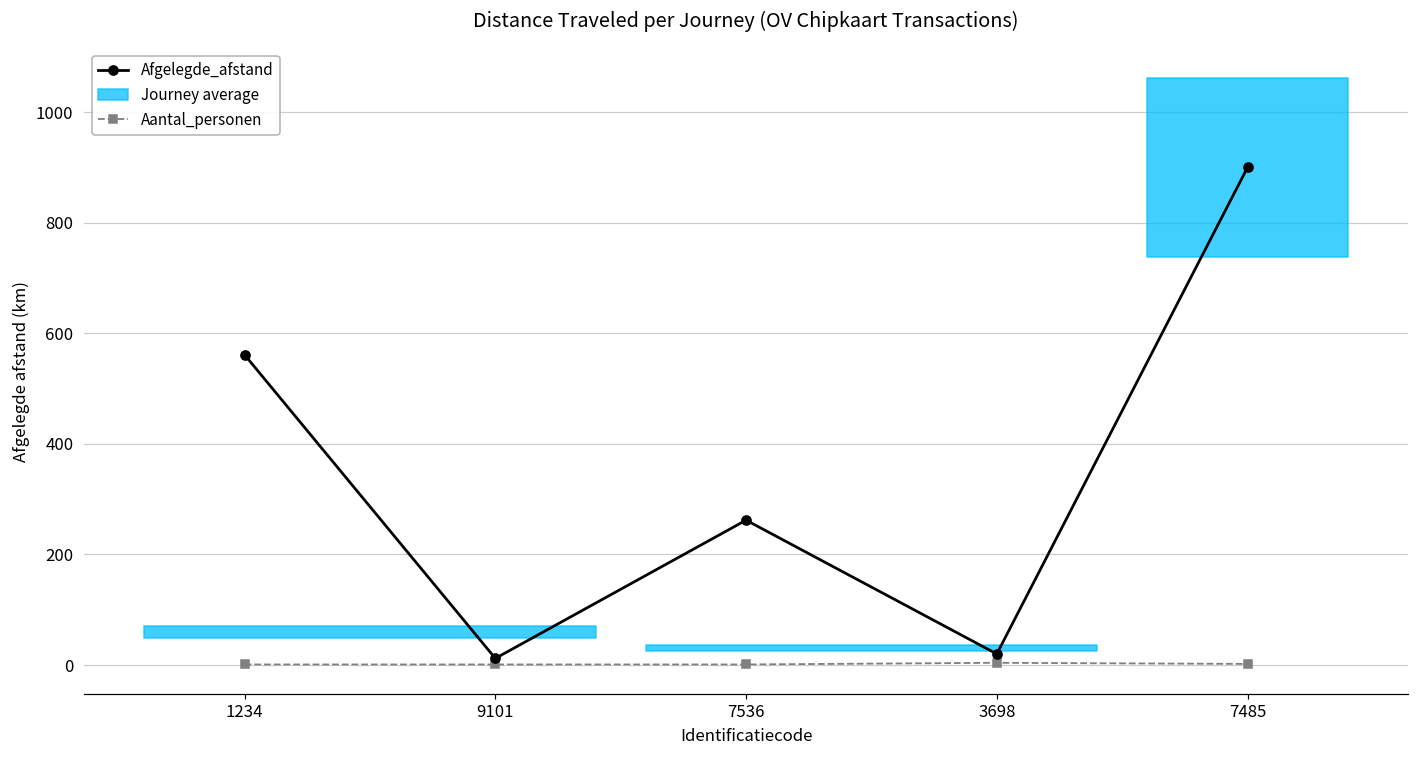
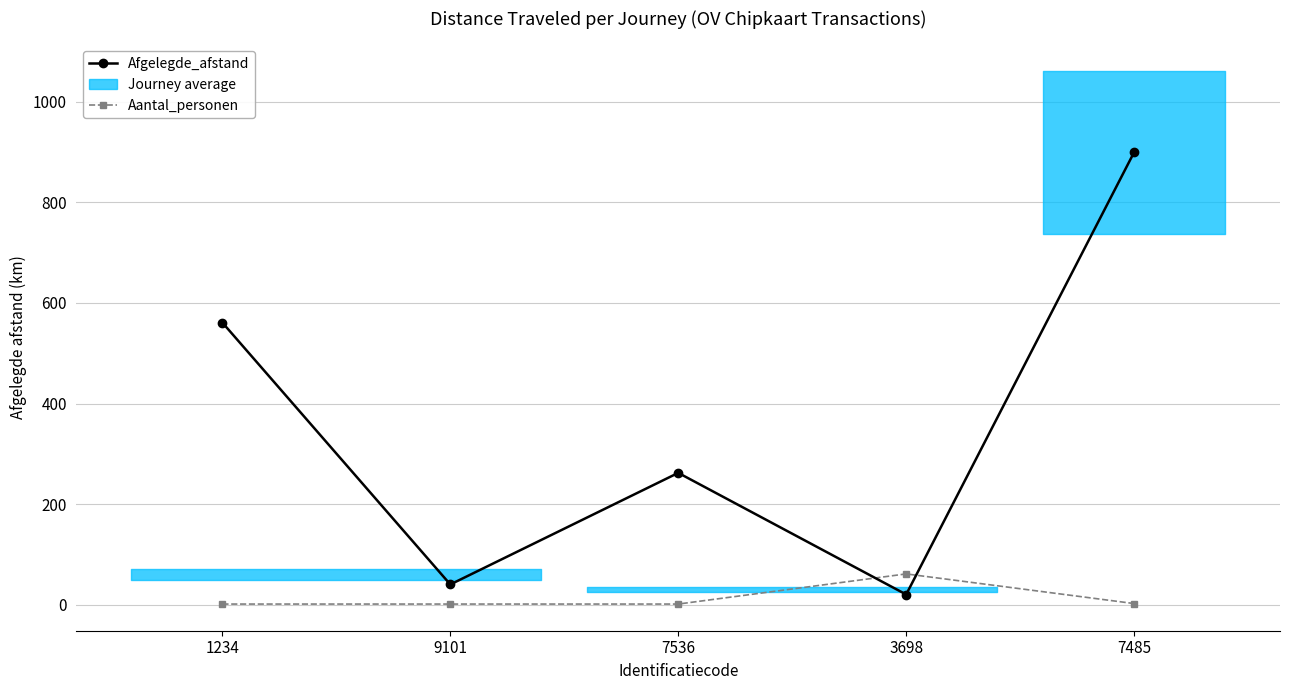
  {
    "Afgelegde_afstand": {
      "1234": 560,
-     "9101": 10,
+     "9101": 40,
      "7536": 260,
      "3698": 20,
      "7485": 900
    },
    "Aantal_personen": {
      "1234": 0,
      "9101": 0,
      "7536": 0,
-     "3698": 0,
+     "3698": 60,
      "7485": 0
    }
  }
